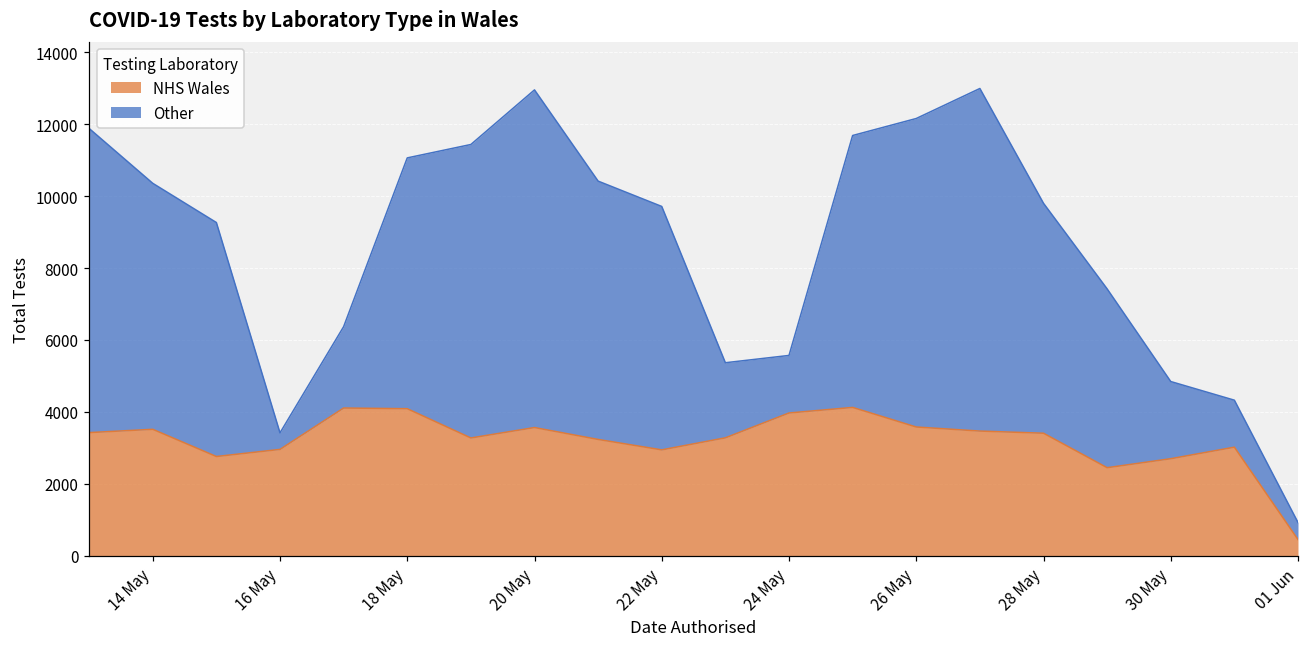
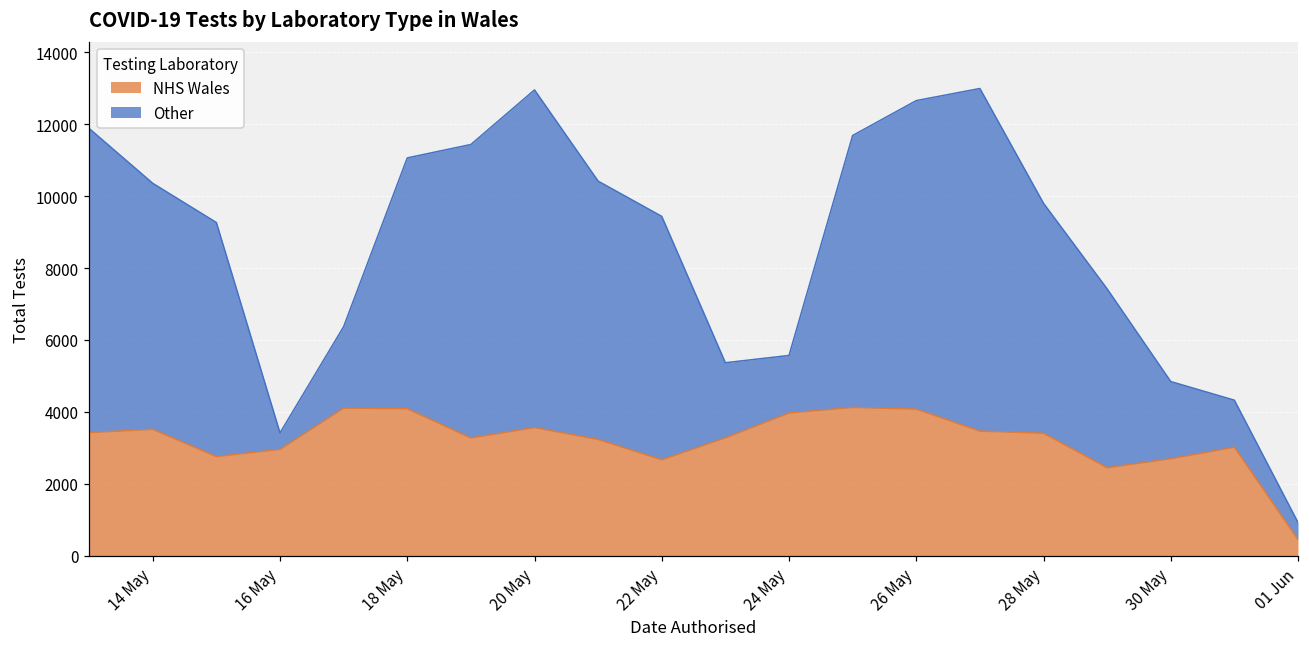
  {
    "NHS Wales": {
      "14 May": 3500,
      "16 May": 3000,
      "18 May": 4100,
      "20 May": 3600,
-     "22 May": 2900,
+     "22 May": 2700,
      "24 May": 4000,
-     "26 May": 3600,
+     "26 May": 4100,
      "28 May": 3400,
      "30 May": 2700,
      "01 Jun": 400
    },
    "Other": {
      "14 May": 6800,
      "16 May": 500,
      "18 May": 7000,
      "20 May": 9400,
      "22 May": 6800,
      "24 May": 1600,
      "26 May": 8600,
      "28 May": 6400,
      "30 May": 2100,
      "01 Jun": 500
    }
  }
